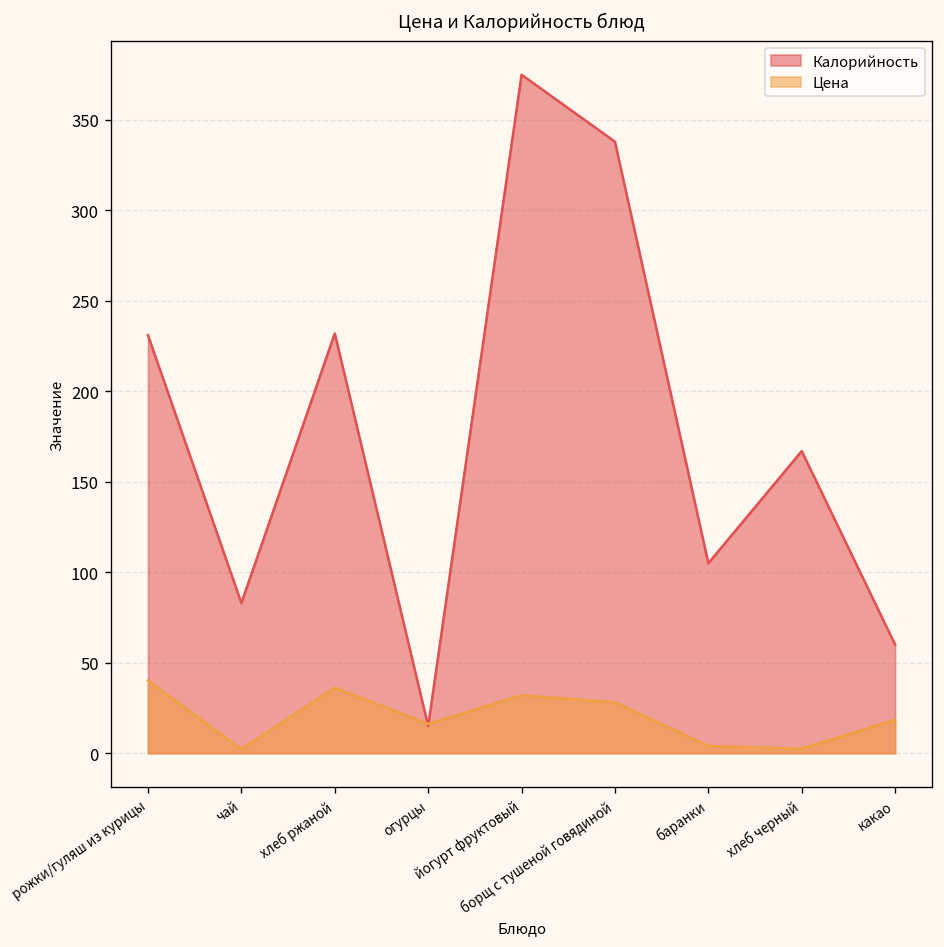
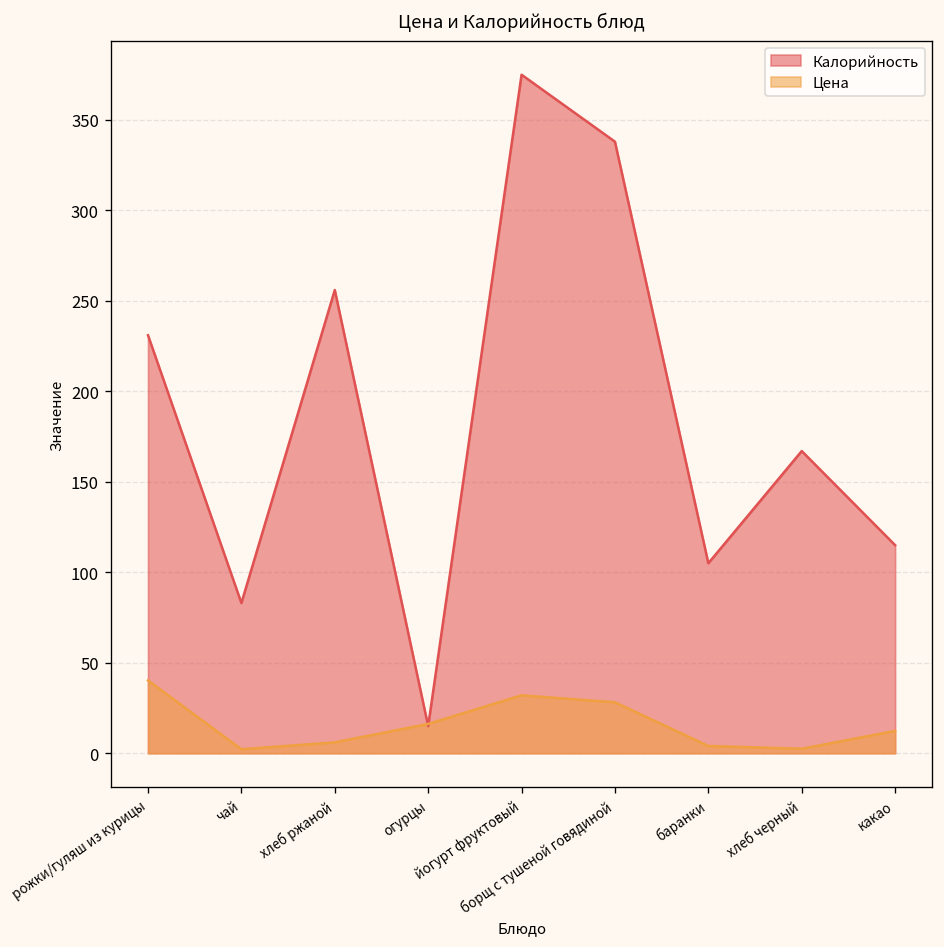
  {
    "Калорийность": {
      "рожки/гуляш из курицы": 231,
      "чай": 83,
-     "хлеб ржаной": 232,
+     "хлеб ржаной": 256,
      "йогурт фруктовый": 375,
      "борщ с тушеной говядиной": 338,
      "баранки": 105,
      "хлеб черный": 167,
-     "какао": 60
+     "какао": 115
    },
    "Цена": {
      "рожки/гуляш из курицы": 40,
      "чай": 2,
-     "хлеб ржаной": 36,
+     "хлеб ржаной": 6,
      "йогурт фруктовый": 32,
      "борщ с тушеной говядиной": 28,
      "баранки": 4,
      "хлеб черный": 2,
-     "какао": 18
+     "какао": 12
    }
  }
